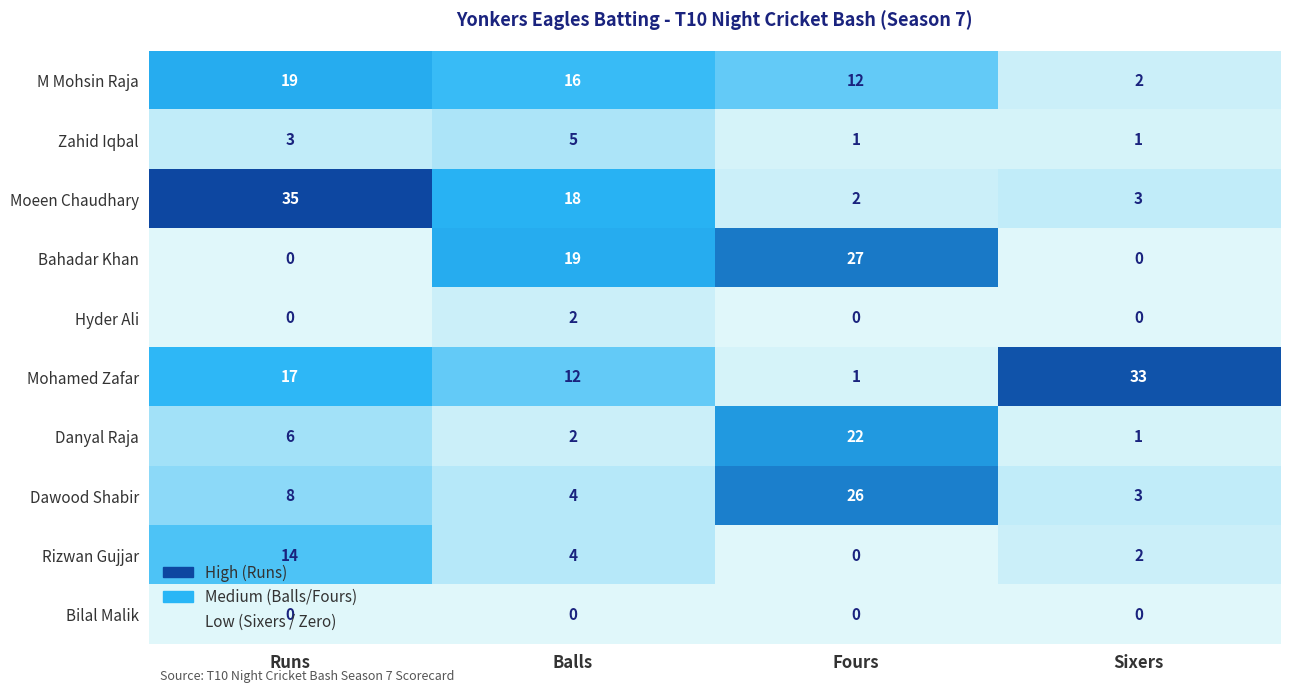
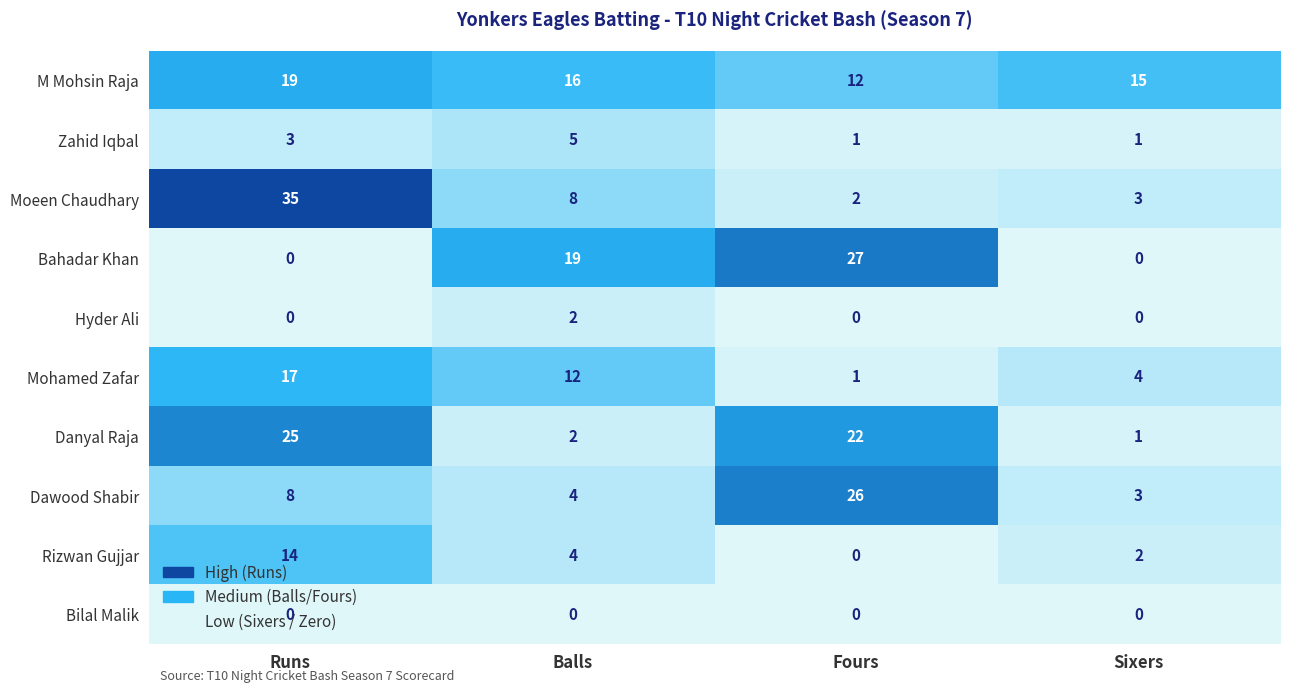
  {
    "M Mohsin Raja": {
      "Runs": 19,
      "Balls": 16,
      "Fours": 12,
-     "Sixers": 2
+     "Sixers": 15
    },
    "Zahid Iqbal": {
      "Runs": 3,
      "Balls": 5,
      "Fours": 1,
      "Sixers": 1
    },
    "Moeen Chaudhary": {
      "Runs": 35,
-     "Balls": 18,
+     "Balls": 8,
      "Fours": 2,
      "Sixers": 3
    },
    "Bahadar Khan": {
      "Runs": 0,
      "Balls": 19,
      "Fours": 27,
      "Sixers": 0
    },
    "Hyder Ali": {
      "Runs": 0,
      "Balls": 2,
      "Fours": 0,
      "Sixers": 0
    },
    "Mohamed Zafar": {
      "Runs": 17,
      "Balls": 12,
      "Fours": 1,
-     "Sixers": 33
+     "Sixers": 4
    },
    "Danyal Raja": {
-     "Runs": 6,
+     "Runs": 25,
      "Balls": 2,
      "Fours": 22,
      "Sixers": 1
    },
    "Dawood Shabir": {
      "Runs": 8,
      "Balls": 4,
      "Fours": 26,
      "Sixers": 3
    },
    "Rizwan Gujjar": {
      "Runs": 14,
      "Balls": 4,
      "Fours": 0,
      "Sixers": 2
    },
    "Bilal Malik": {
      "Runs": 0,
      "Balls": 0,
      "Fours": 0,
      "Sixers": 0
    }
  }
